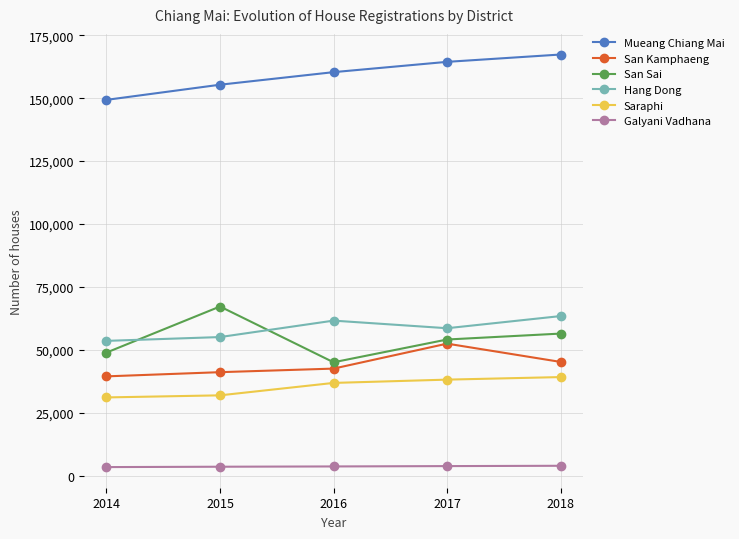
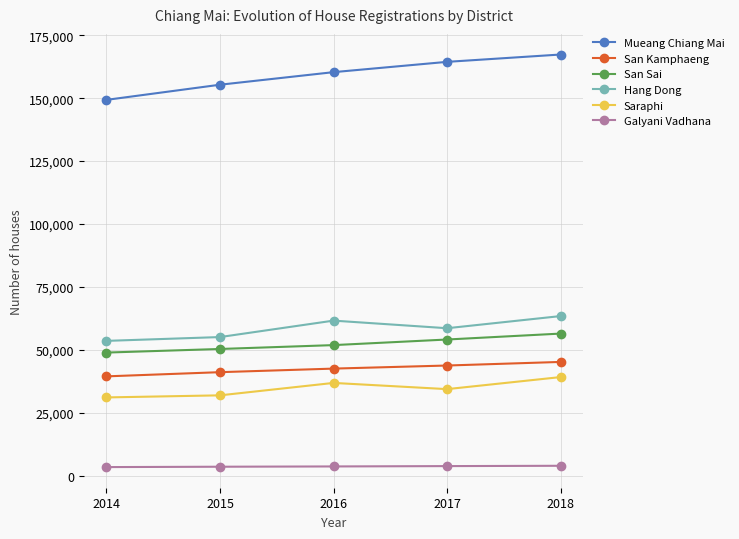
  {
    "Mueang Chiang Mai": {
      "2014": "149,000",
      "2015": "155,000",
      "2016": "160,000",
      "2017": "164,000",
      "2018": "167,000"
    },
    "San Kamphaeng": {
      "2014": "39,000",
      "2015": "41,000",
      "2016": "43,000",
-     "2017": "52,000",
+     "2017": "44,000",
      "2018": "45,000"
    },
    "San Sai": {
      "2014": "49,000",
-     "2015": "67,000",
-     "2016": "45,000",
+     "2015": "50,000",
+     "2016": "52,000",
      "2017": "54,000",
      "2018": "56,000"
    },
    "Hang Dong": {
      "2014": "54,000",
      "2015": "55,000",
      "2016": "62,000",
      "2017": "59,000",
      "2018": "63,000"
    },
    "Saraphi": {
      "2014": "31,000",
      "2015": "32,000",
      "2016": "37,000",
-     "2017": "38,000",
+     "2017": "34,000",
      "2018": "39,000"
    },
    "Galyani Vadhana": {
      "2014": "3,000",
      "2015": "4,000",
      "2016": "4,000",
      "2017": "4,000",
      "2018": "4,000"
    }
  }
